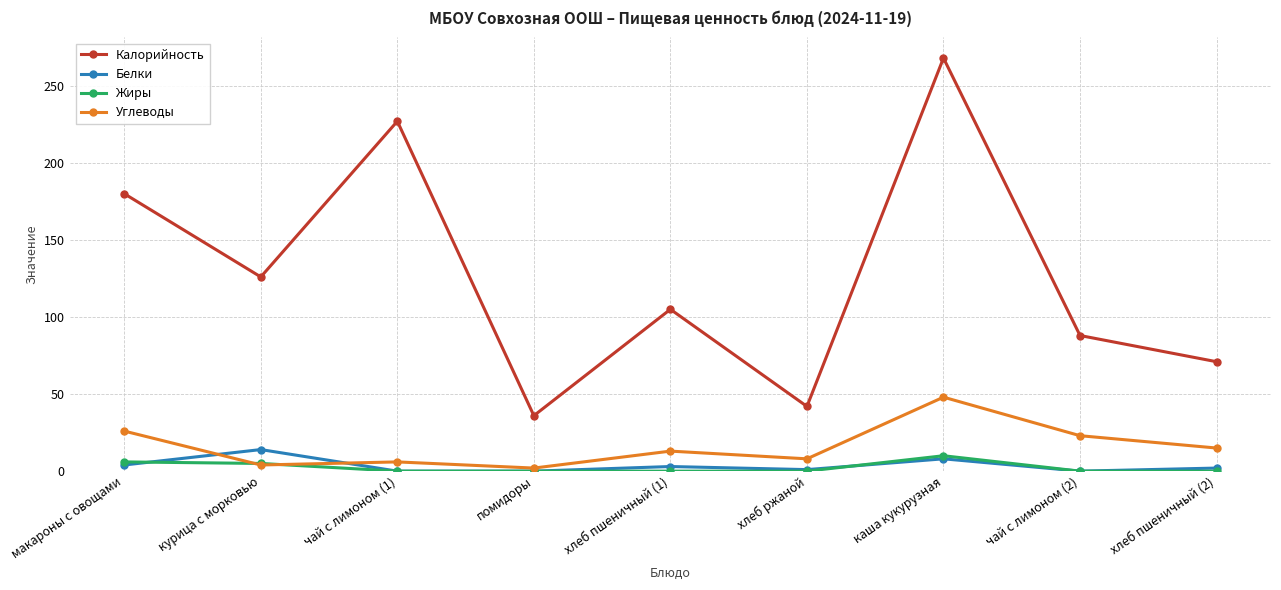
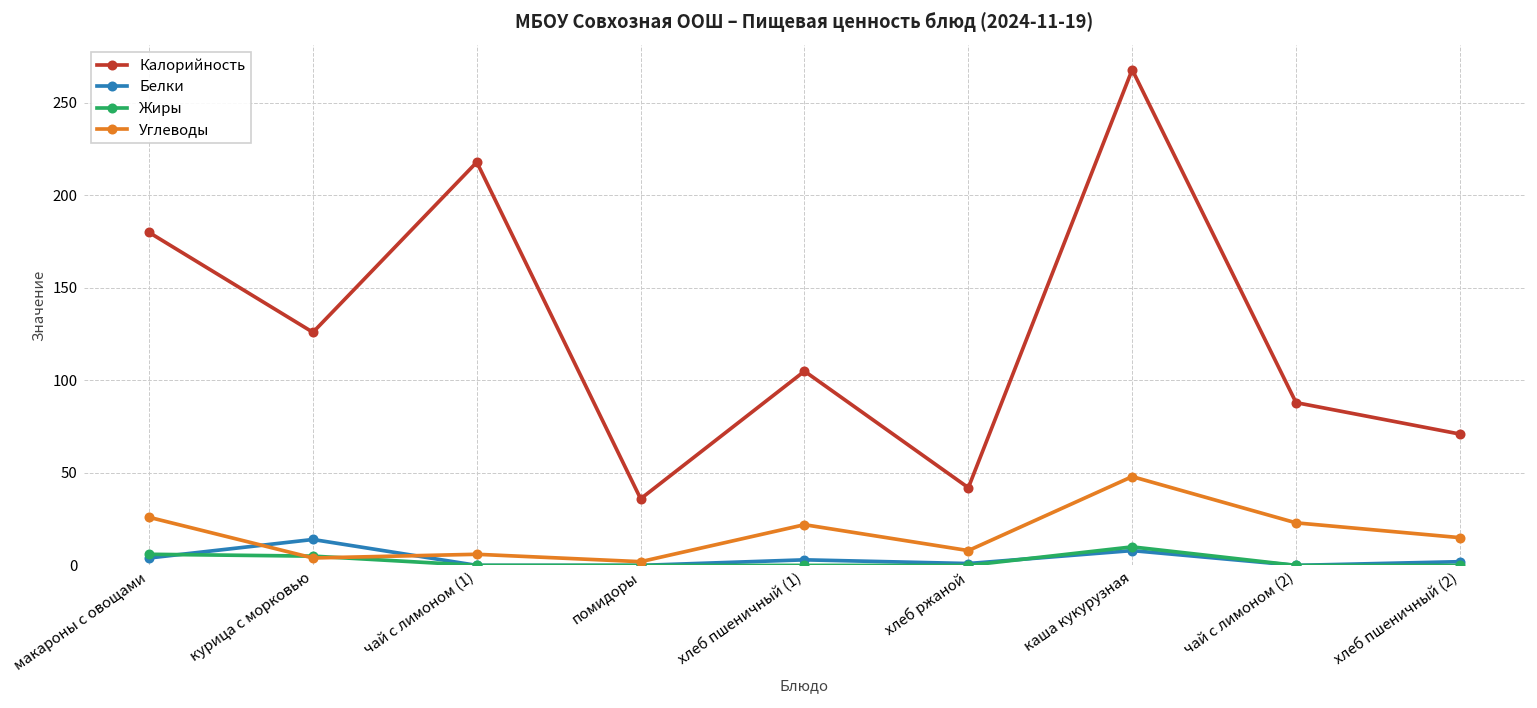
  {
    "Калорийность": {
      "макароны с овощами": 180,
      "курица с морковью": 126,
-     "чай с лимоном (1)": 227,
+     "чай с лимоном (1)": 218,
      "помидоры": 36,
      "хлеб пшеничный (1)": 105,
      "хлеб ржаной": 42,
      "каша кукурузная": 268,
      "чай с лимоном (2)": 88,
      "хлеб пшеничный (2)": 71
    },
    "Белки": {
      "макароны с овощами": 4,
      "курица с морковью": 14,
      "хлеб пшеничный (1)": 3,
      "каша кукурузная": 8,
      "хлеб пшеничный (2)": 2
    },
    "Жиры": {
      "макароны с овощами": 6,
      "хлеб пшеничный (1)": 0,
      "каша кукурузная": 10,
      "хлеб пшеничный (2)": 0
    },
    "Углеводы": {
      "макароны с овощами": 26,
      "чай с лимоном (1)": 6,
      "помидоры": 2,
-     "хлеб пшеничный (1)": 13,
+     "хлеб пшеничный (1)": 22,
      "хлеб ржаной": 8,
      "каша кукурузная": 48,
      "чай с лимоном (2)": 23,
      "хлеб пшеничный (2)": 15
    }
  }
